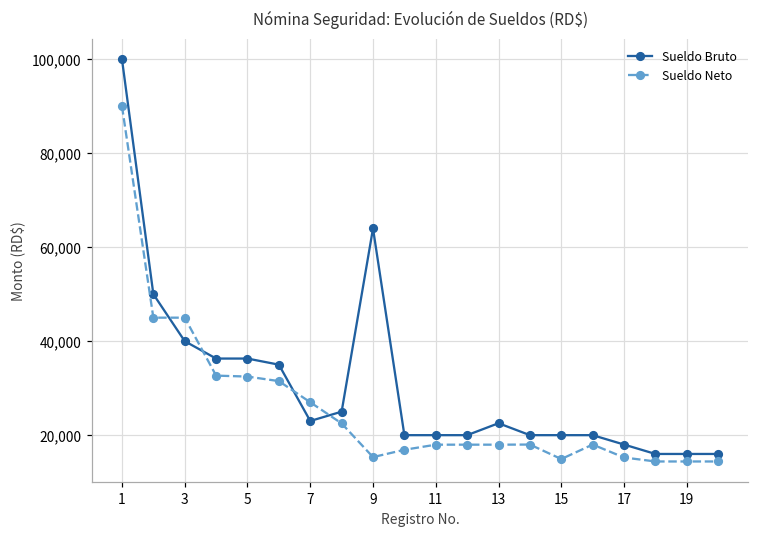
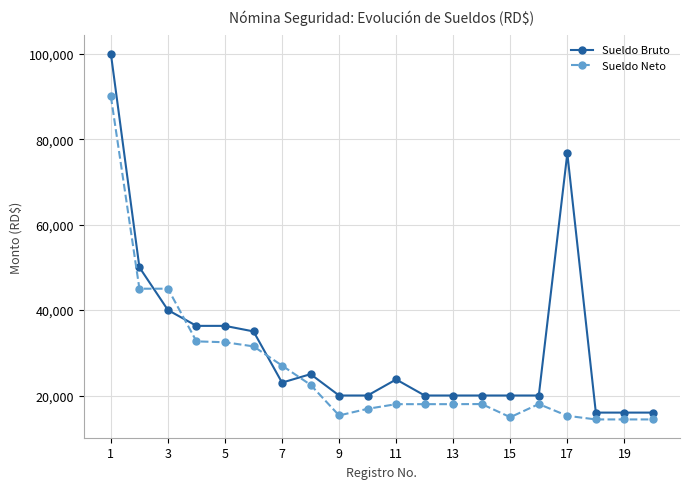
  {
    "Sueldo Bruto": {
      "1": "100,000",
      "3": "40,000",
      "5": "36,000",
      "7": "23,000",
-     "9": "64,000",
-     "11": "20,000",
-     "13": "23,000",
+     "9": "20,000",
+     "11": "24,000",
+     "13": "20,000",
      "15": "20,000",
-     "17": "18,000",
+     "17": "77,000",
      "19": "16,000"
    },
    "Sueldo Neto": {
      "1": "90,000",
      "3": "45,000",
      "5": "32,000",
      "7": "27,000",
      "9": "15,000",
      "11": "18,000",
      "13": "18,000",
      "15": "15,000",
      "17": "15,000",
      "19": "14,000"
    }
  }
